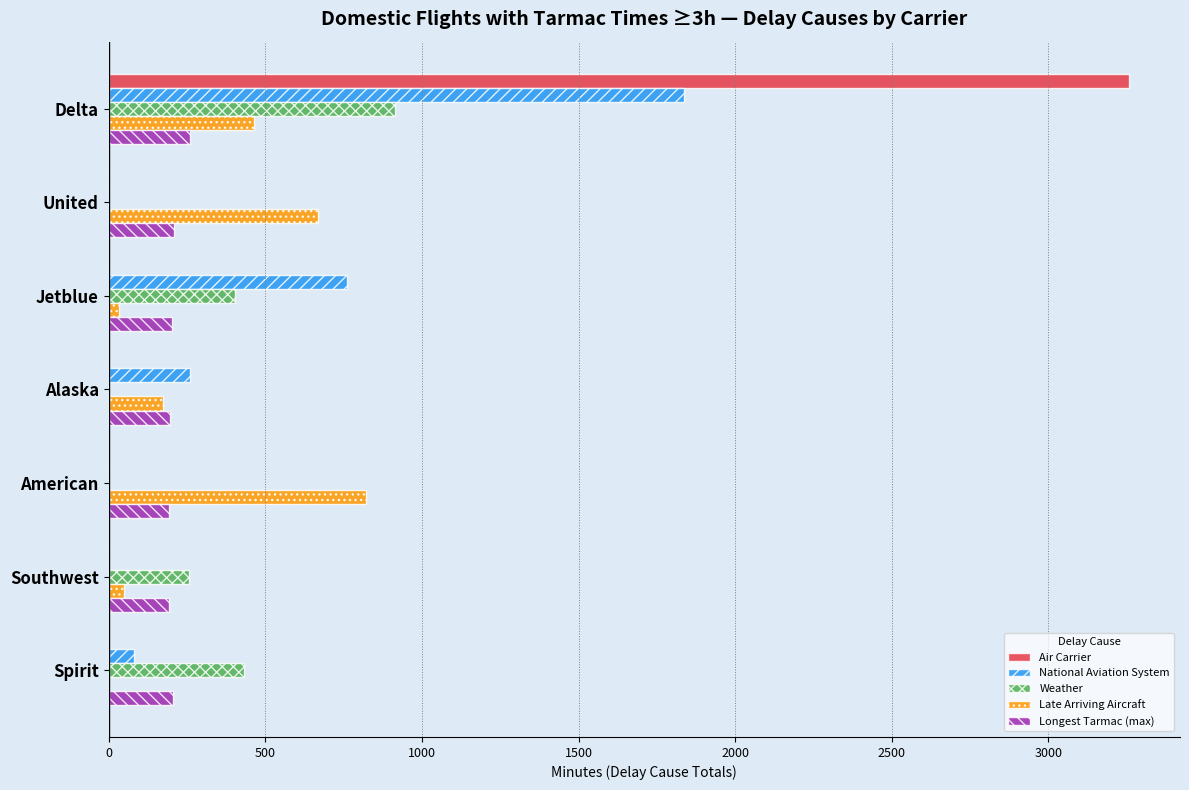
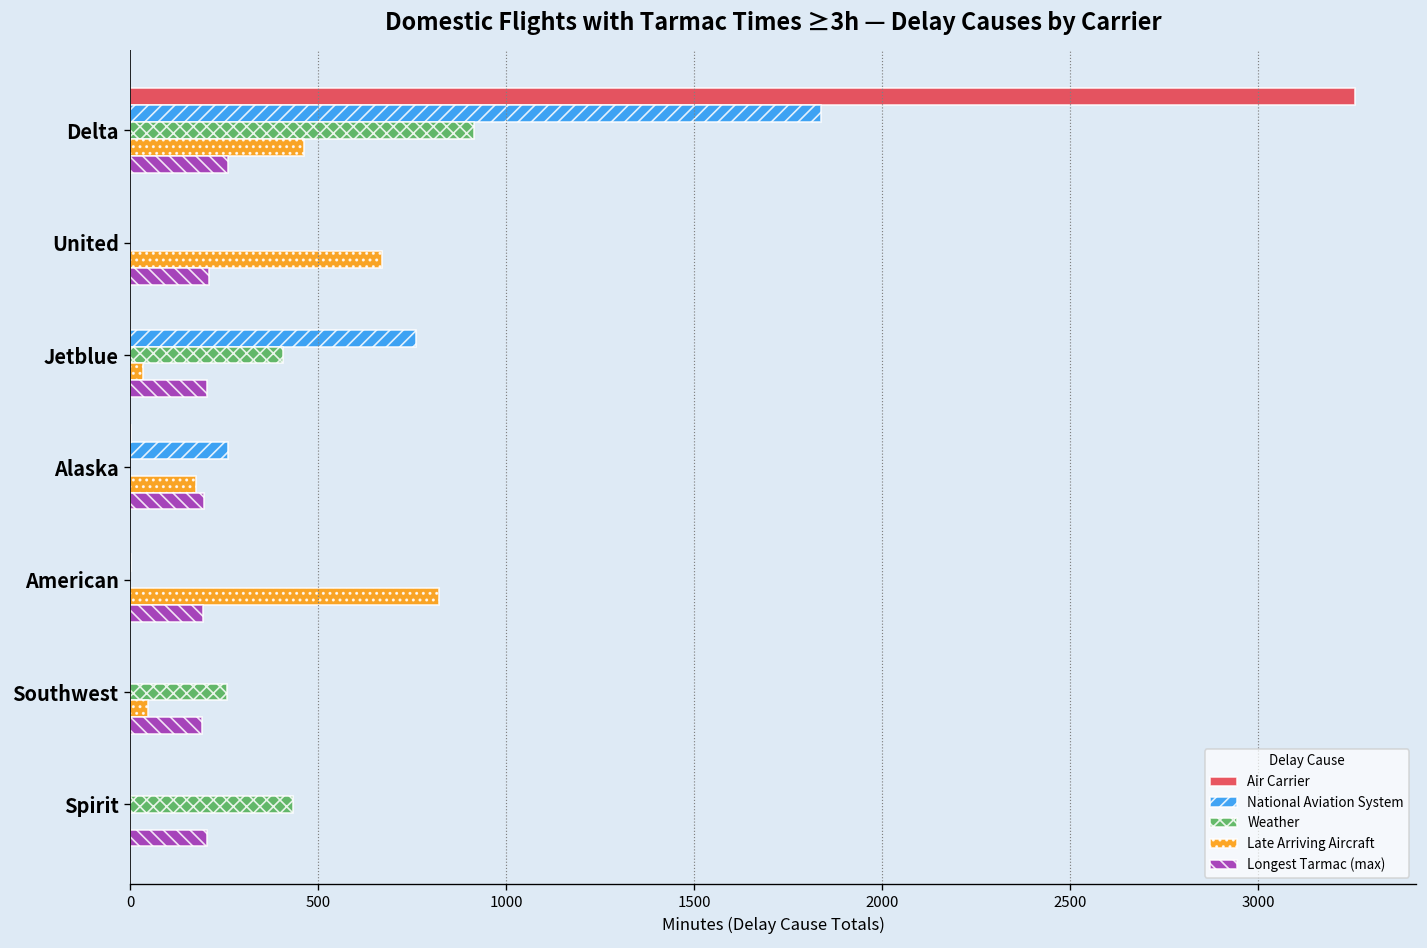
  {
    "Air Carrier": {
      "Delta": 3260,
      "United": 0,
      "Jetblue": 0,
      "American": 0,
      "Southwest": 0,
      "Spirit": 0
    },
    "National Aviation System": {
      "Delta": 1840,
      "United": 0,
      "Jetblue": 760,
      "Alaska": 260,
      "Southwest": 0,
-     "Spirit": 80
+     "Spirit": 0
    },
    "Weather": {
      "Delta": 910,
      "United": 0,
      "Jetblue": 410,
      "Alaska": 0,
      "American": 0,
      "Southwest": 260,
      "Spirit": 430
    },
    "Late Arriving Aircraft": {
      "Delta": 460,
      "United": 670,
      "Jetblue": 30,
      "Alaska": 170,
      "American": 820,
      "Southwest": 50,
      "Spirit": 0
    },
    "Longest Tarmac (max)": {
      "Delta": 260,
      "United": 210,
      "Jetblue": 200,
      "Alaska": 200,
      "American": 190,
      "Southwest": 190,
      "Spirit": 200
    }
  }
